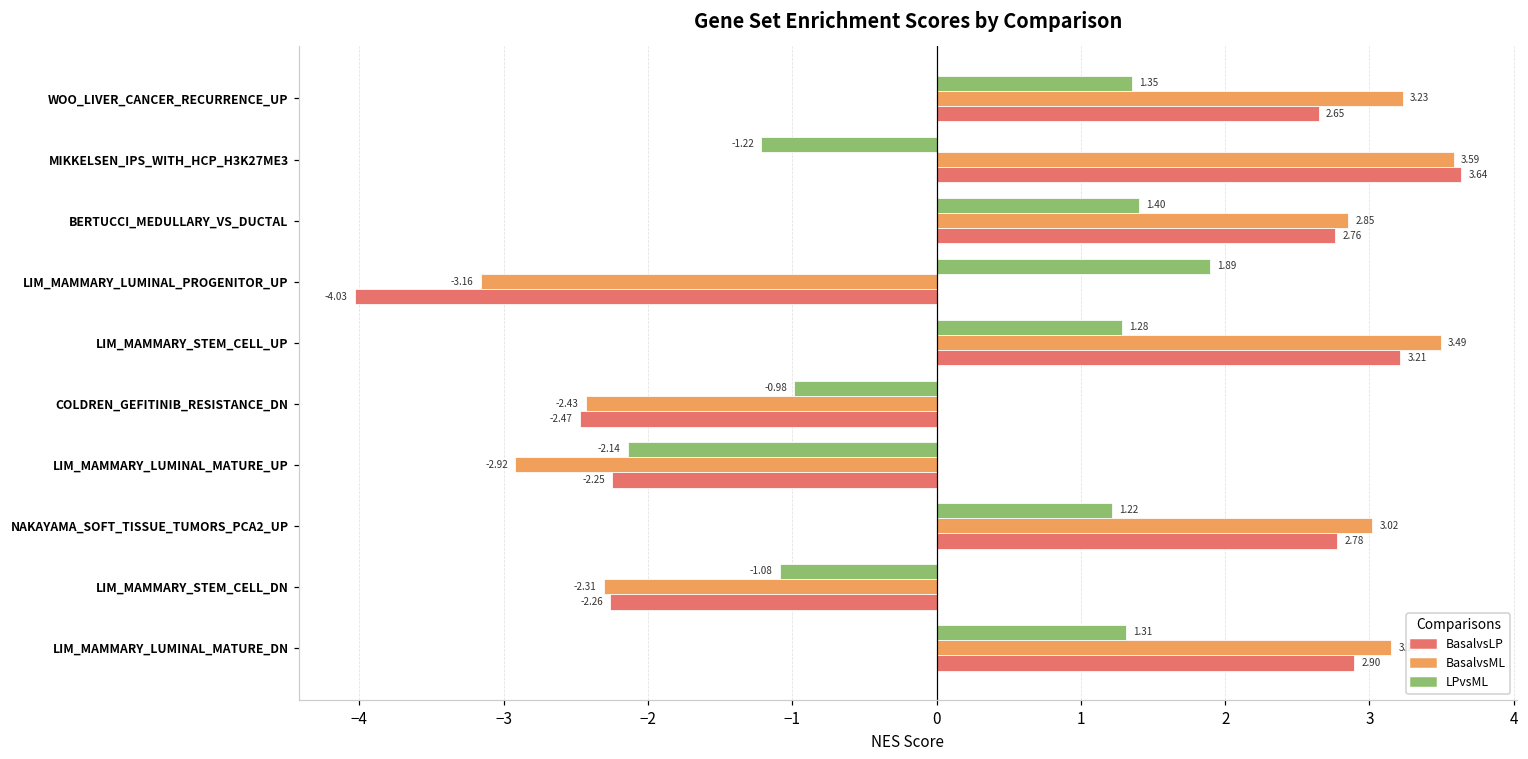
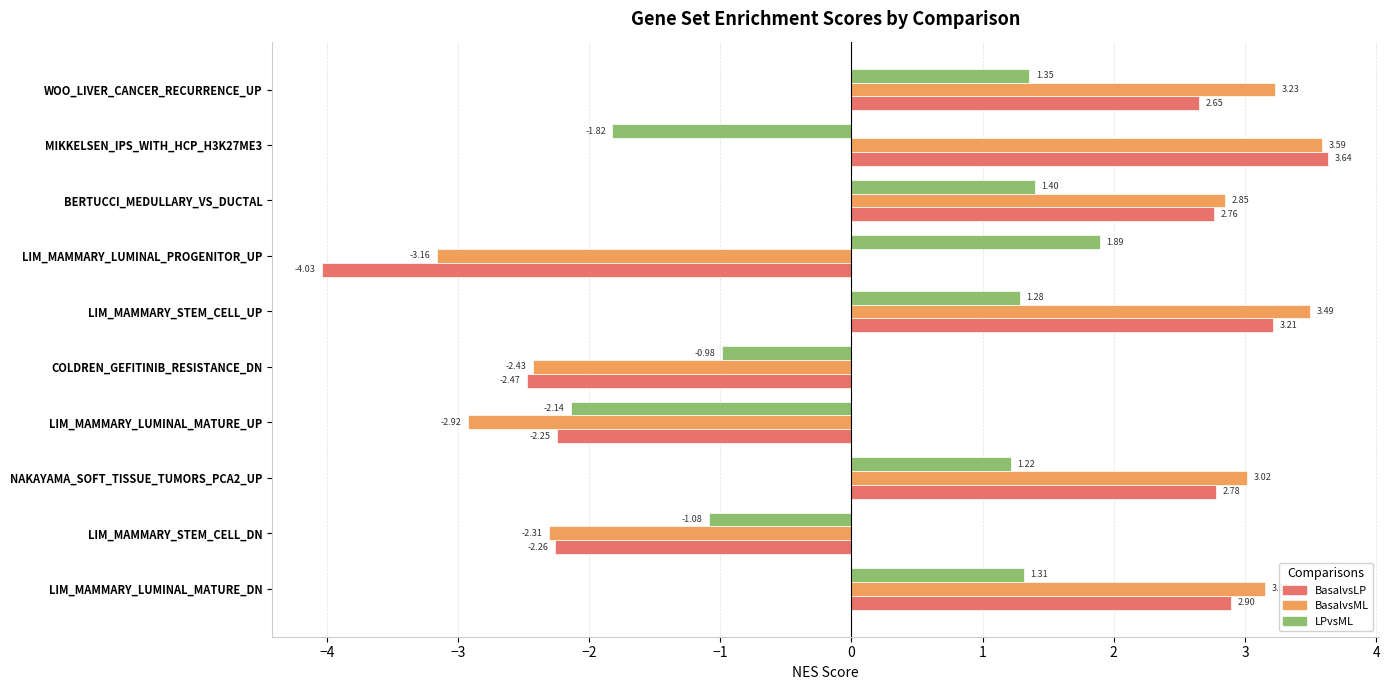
  {
    "LPvsML": {
      "WOO_LIVER_CANCER_RECURRENCE_UP": 1.35,
-     "MIKKELSEN_IPS_WITH_HCP_H3K27ME3": -1.22,
+     "MIKKELSEN_IPS_WITH_HCP_H3K27ME3": -1.82,
      "BERTUCCI_MEDULLARY_VS_DUCTAL": 1.40,
      "LIM_MAMMARY_LUMINAL_PROGENITOR_UP": 1.89,
      "LIM_MAMMARY_STEM_CELL_UP": 1.28,
      "COLDREN_GEFITINIB_RESISTANCE_DN": -0.98,
      "LIM_MAMMARY_LUMINAL_MATURE_UP": -2.14,
      "NAKAYAMA_SOFT_TISSUE_TUMORS_PCA2_UP": 1.22,
      "LIM_MAMMARY_STEM_CELL_DN": -1.08,
      "LIM_MAMMARY_LUMINAL_MATURE_DN": 1.31
    }
  }
